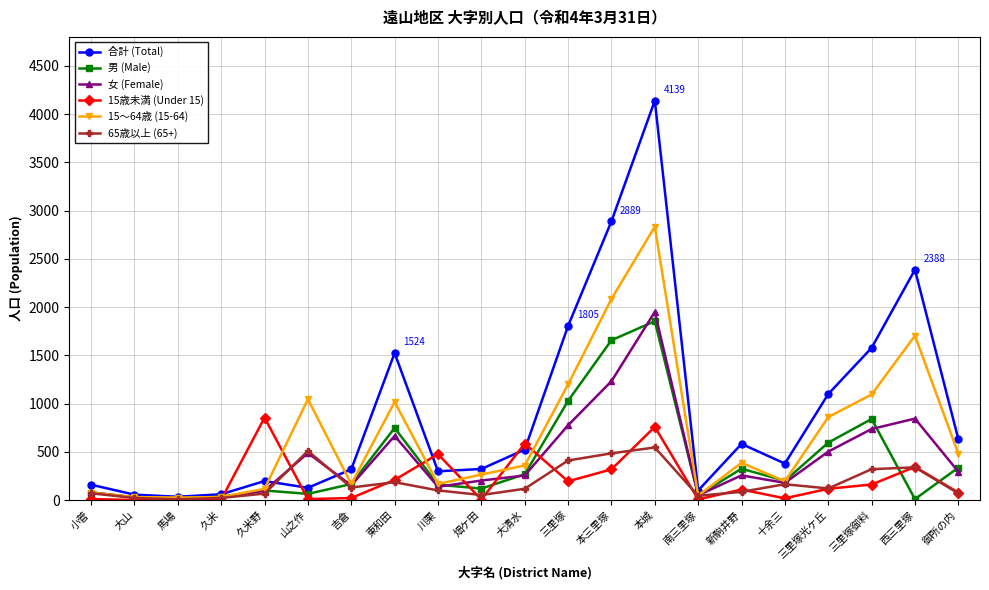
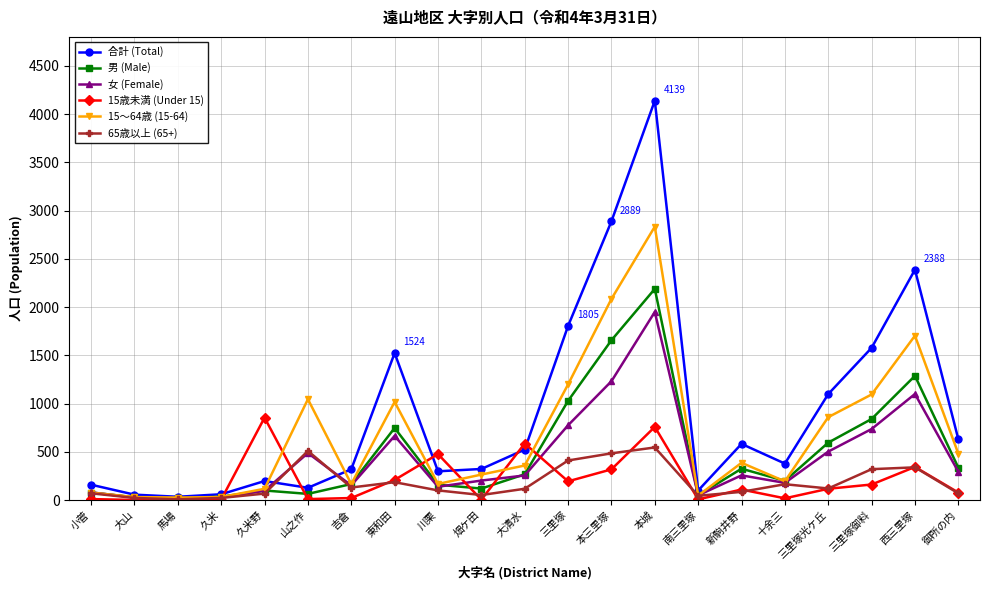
  {
    "合計 (Total)": {
      "東和田": 1524,
      "三里塚": 1805,
      "本三里塚": 2889,
      "本城": 4139,
      "西三里塚": 2388
    },
    "男 (Male)": {
      "山之作": 100,
      "東和田": 700,
      "畑ケ田": 100,
      "三里塚": 1000,
      "本三里塚": 1700,
-     "本城": 1900,
+     "本城": 2200,
      "新駒井野": 300,
      "三里塚光ケ丘": 600,
      "三里塚御料": 800,
-     "西三里塚": 0,
+     "西三里塚": 1300,
      "御所の内": 300
    },
    "女 (Female)": {
      "東和田": 700,
      "畑ケ田": 200,
      "三里塚": 800,
      "本三里塚": 1200,
      "本城": 2000,
      "新駒井野": 300,
      "三里塚光ケ丘": 500,
      "三里塚御料": 700,
-     "西三里塚": 800,
+     "西三里塚": 1100,
      "御所の内": 300
    },
    "15歳未満 (Under 15)": {
      "小菅": 0,
      "久米野": 900,
      "山之作": 0,
      "吉倉": 0,
      "川栗": 500,
      "畑ケ田": 0,
      "大清水": 600,
      "三里塚": 200,
      "本三里塚": 300,
      "本城": 800,
      "南三里塚": 0,
      "十余三": 0,
      "三里塚御料": 200
    },
    "15～64歳 (15-64)": {
      "山之作": 1000,
      "東和田": 1000,
      "畑ケ田": 300,
      "大清水": 400,
      "三里塚": 1200,
      "本三里塚": 2100,
      "本城": 2800,
      "新駒井野": 400,
      "三里塚光ケ丘": 900,
      "三里塚御料": 1100,
      "西三里塚": 1700,
      "御所の内": 500
    },
    "65歳以上 (65+)": {
      "久米野": 100,
      "川栗": 100,
      "畑ケ田": 100,
      "大清水": 100,
      "三里塚": 400,
      "本三里塚": 500,
      "本城": 500,
      "三里塚御料": 300
    }
  }
